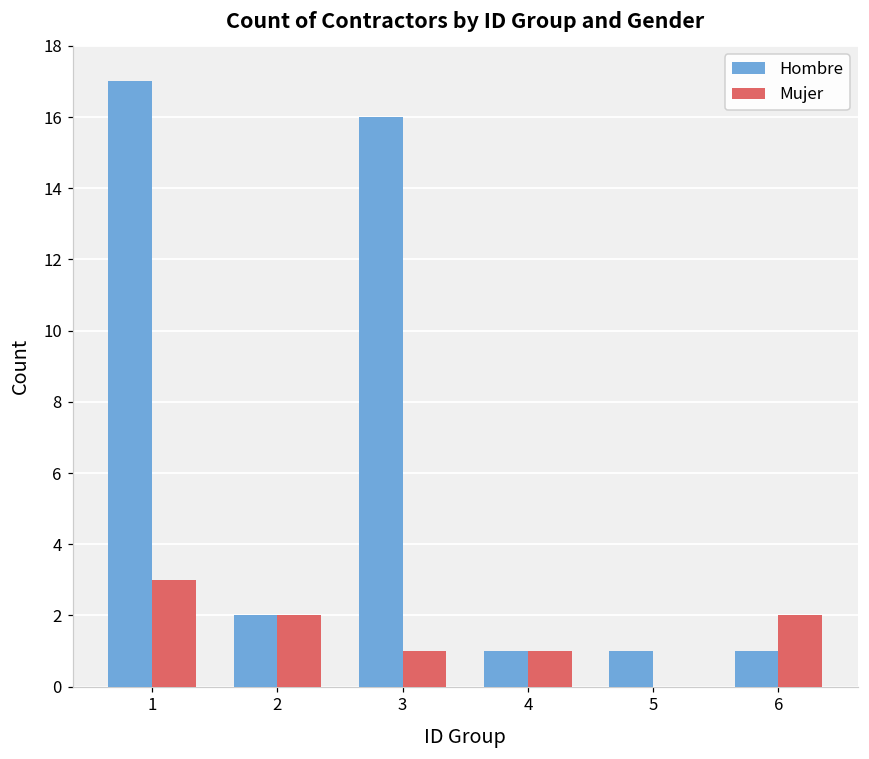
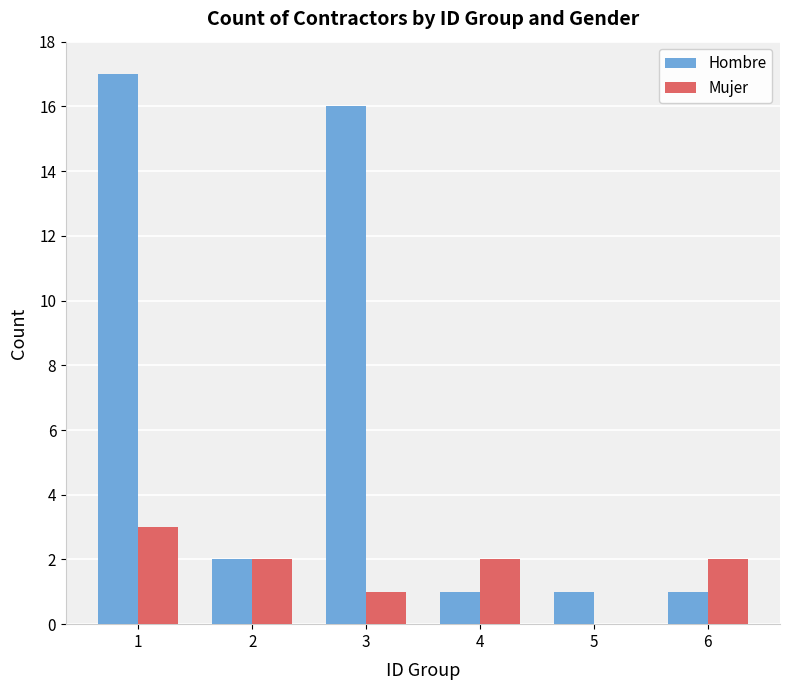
  {
    "Hombre": {
      "1": 17,
      "2": 2,
      "3": 16,
      "4": 1,
      "5": 1,
      "6": 1
    },
    "Mujer": {
      "1": 3,
      "2": 2,
      "3": 1,
-     "4": 1,
+     "4": 2,
      "5": 0,
      "6": 2
    }
  }
